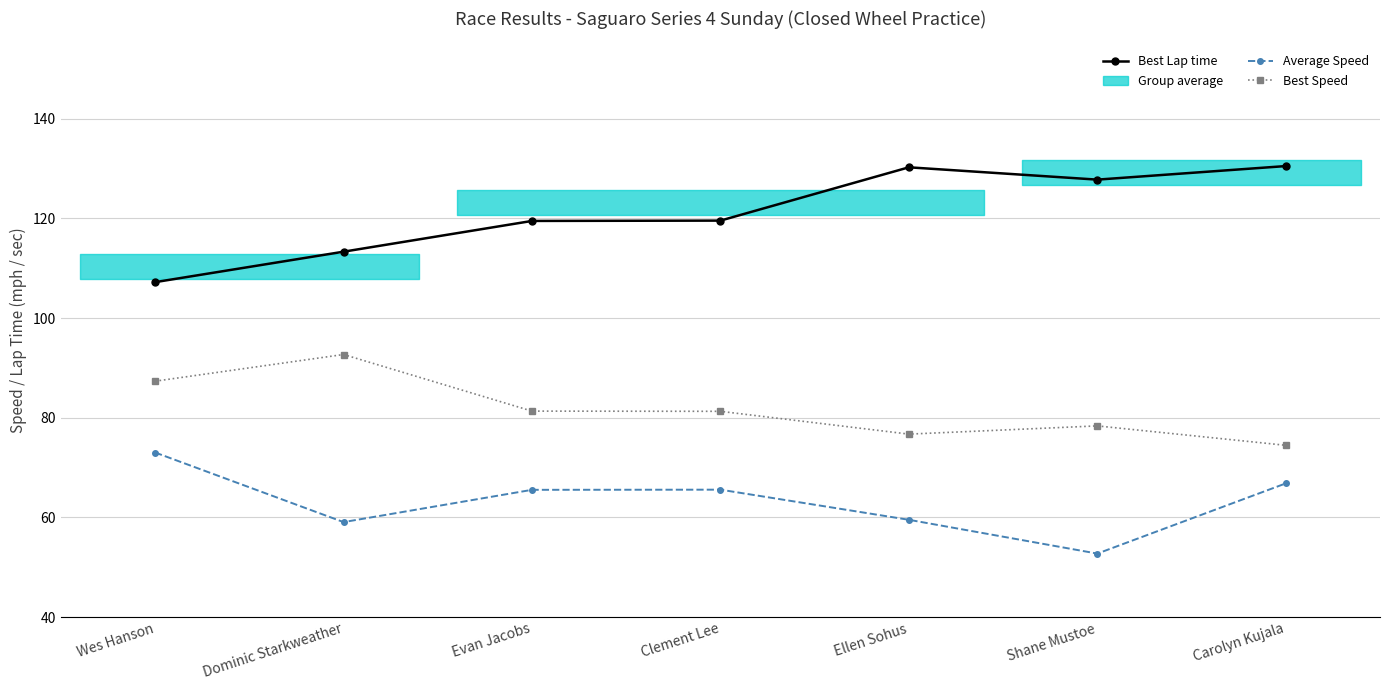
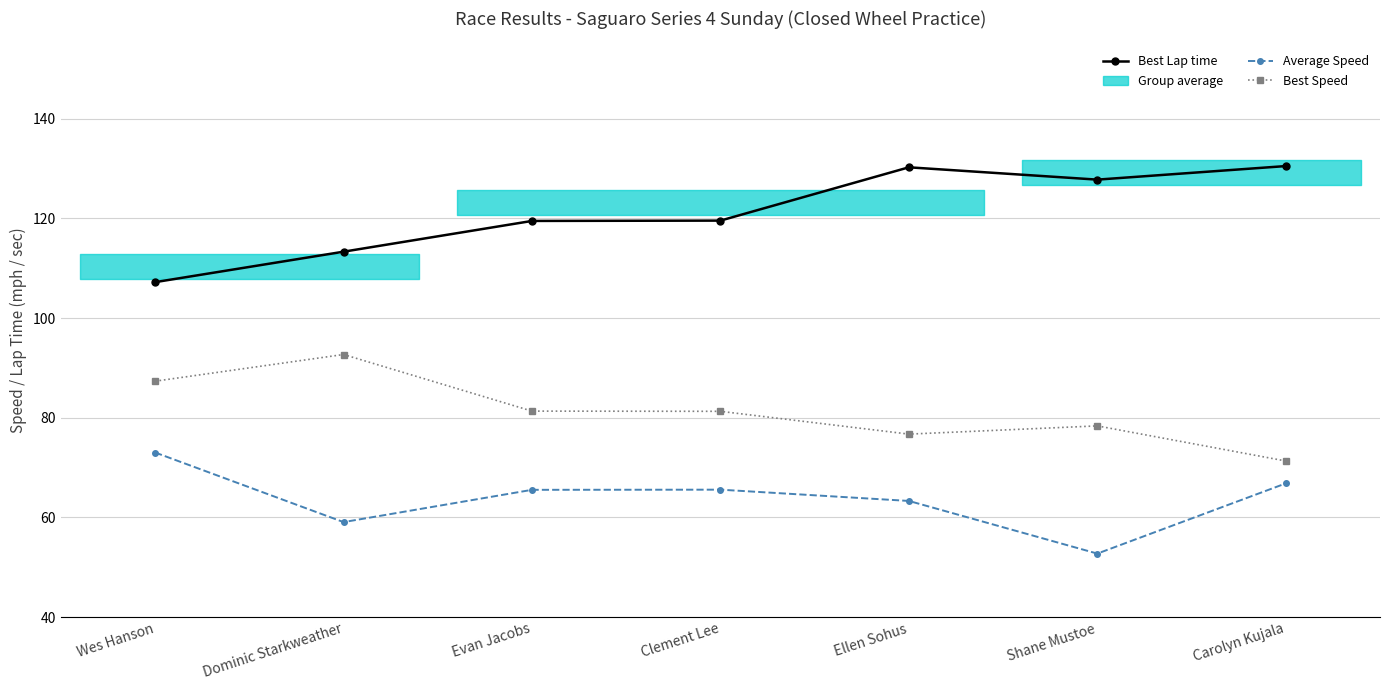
  {
    "Best Lap time": {
      "Wes Hanson": 107,
      "Dominic Starkweather": 113,
      "Evan Jacobs": 120,
      "Clement Lee": 120,
      "Ellen Sohus": 130,
      "Shane Mustoe": 128,
      "Carolyn Kujala": 131
    },
    "Average Speed": {
      "Wes Hanson": 73,
      "Dominic Starkweather": 59,
      "Evan Jacobs": 66,
      "Clement Lee": 66,
-     "Ellen Sohus": 60,
+     "Ellen Sohus": 63,
      "Shane Mustoe": 53,
      "Carolyn Kujala": 67
    },
    "Best Speed": {
      "Wes Hanson": 87,
      "Dominic Starkweather": 93,
      "Evan Jacobs": 81,
      "Clement Lee": 81,
      "Ellen Sohus": 77,
      "Shane Mustoe": 78,
-     "Carolyn Kujala": 74
+     "Carolyn Kujala": 71
    }
  }
